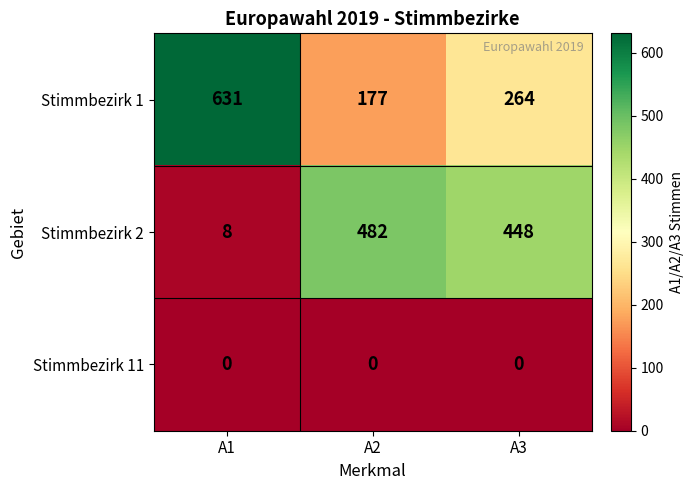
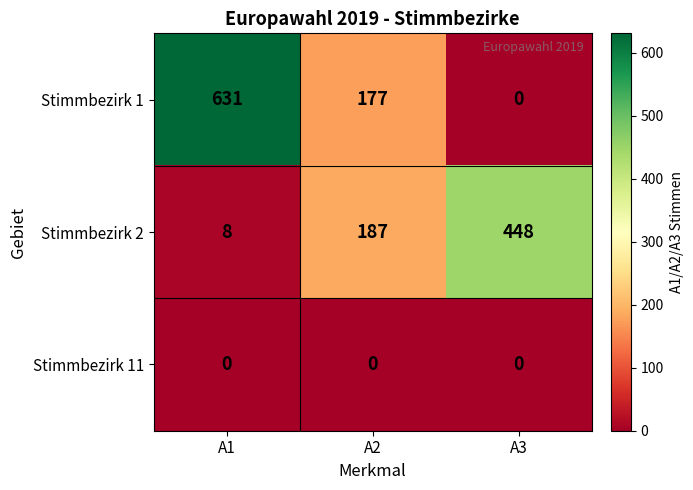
  {
    "Stimmbezirk 1": {
      "A1": 631,
      "A2": 177,
-     "A3": 264
+     "A3": 0
    },
    "Stimmbezirk 2": {
      "A1": 8,
-     "A2": 482,
+     "A2": 187,
      "A3": 448
    },
    "Stimmbezirk 11": {
      "A1": 0,
      "A2": 0,
      "A3": 0
    }
  }
